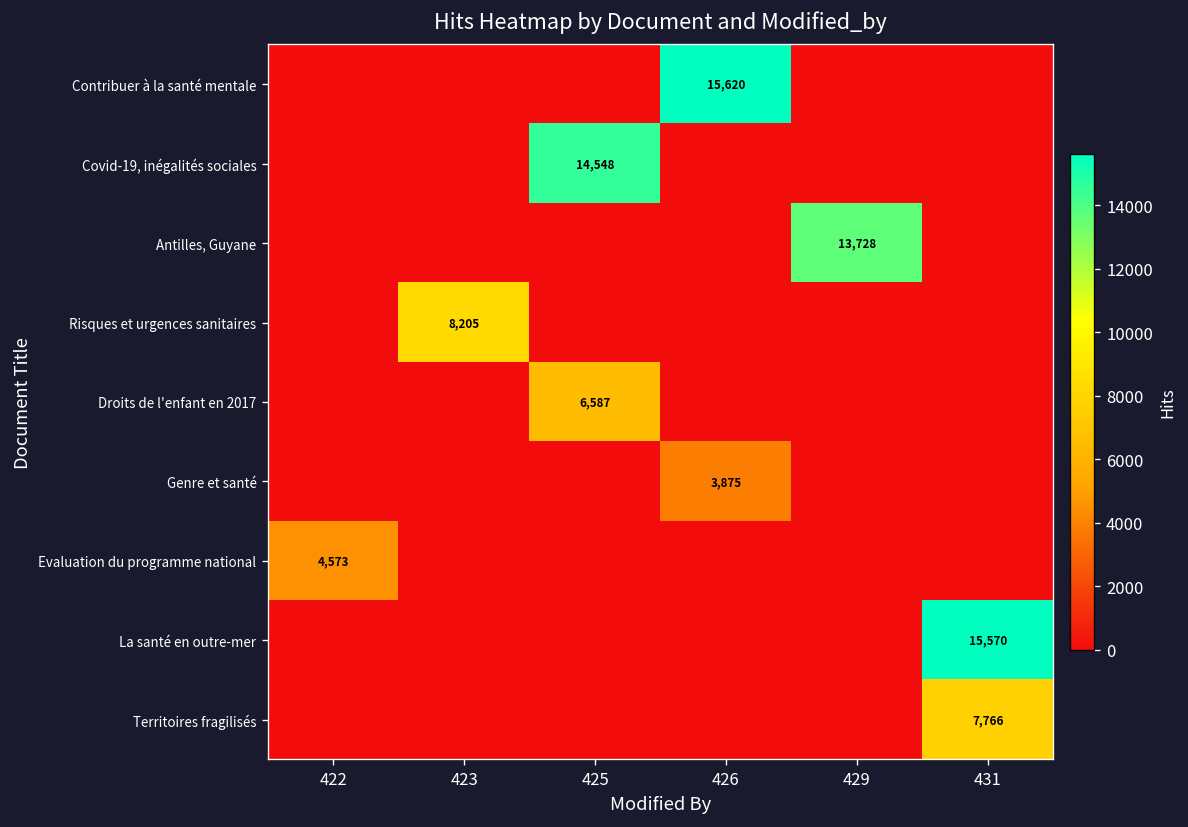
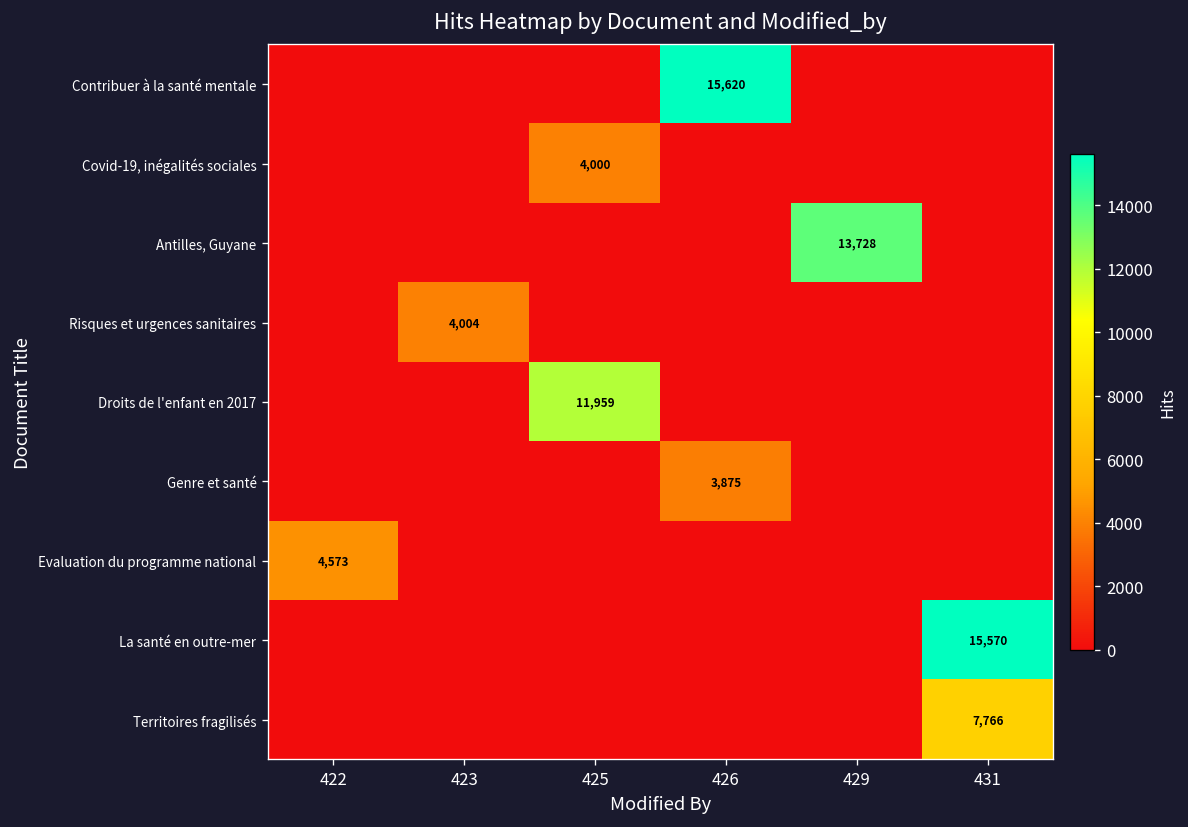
  {
    "Contribuer à la santé mentale": {
      "426": "15,620"
    },
    "Covid-19, inégalités sociales": {
-     "425": "14,548"
+     "425": "4,000"
    },
    "Antilles, Guyane": {
      "429": "13,728"
    },
    "Risques et urgences sanitaires": {
-     "423": "8,205"
+     "423": "4,004"
    },
    "Droits de l'enfant en 2017": {
-     "425": "6,587"
+     "425": "11,959"
    },
    "Genre et santé": {
      "426": "3,875"
    },
    "Evaluation du programme national": {
      "422": "4,573"
    },
    "La santé en outre-mer": {
      "431": "15,570"
    },
    "Territoires fragilisés": {
      "431": "7,766"
    }
  }
